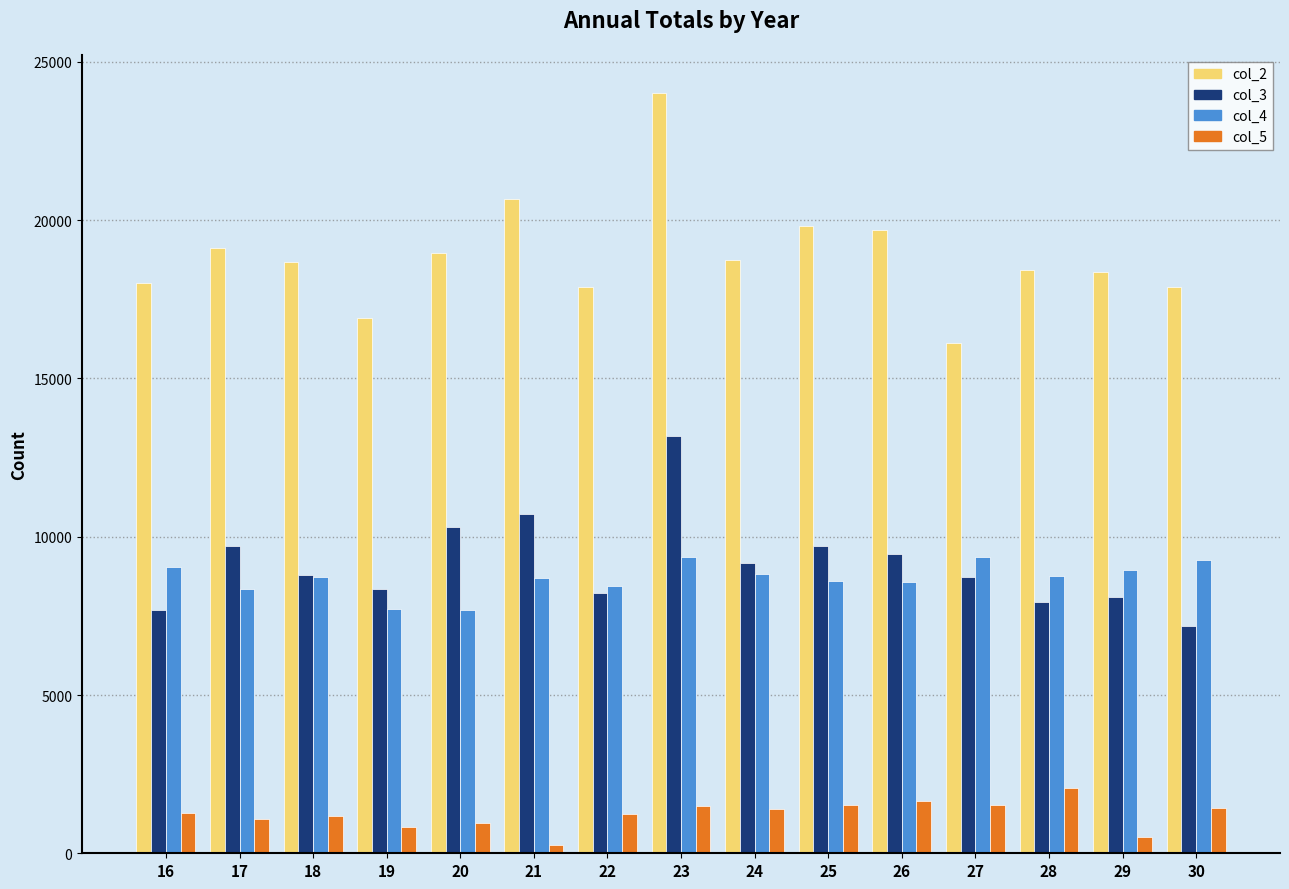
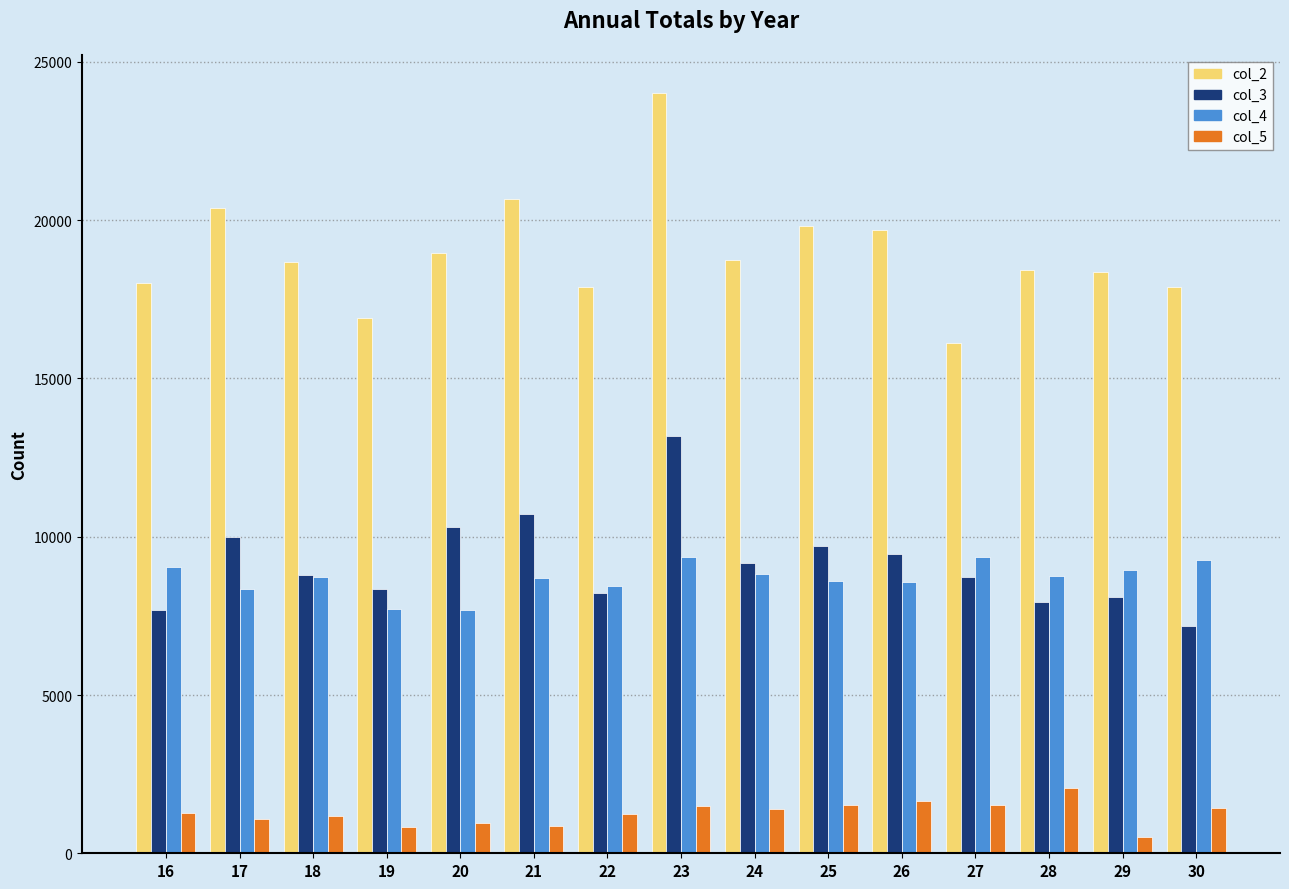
  {
    "col_2": {
      "16": 18000,
-     "17": 19100,
+     "17": 20400,
      "18": 18700,
      "19": 16900,
      "20": 19000,
      "21": 20700,
      "22": 17900,
      "23": 24000,
      "24": 18700,
      "25": 19800,
      "26": 19700,
      "27": 16100,
      "28": 18400,
      "29": 18400,
      "30": 17900
    },
    "col_3": {
      "16": 7700,
-     "17": 9700,
+     "17": 10000,
      "18": 8800,
      "19": 8300,
      "20": 10300,
      "21": 10700,
      "22": 8200,
      "23": 13200,
      "24": 9200,
      "25": 9700,
      "26": 9500,
      "27": 8700,
      "28": 7900,
      "29": 8100,
      "30": 7200
    },
    "col_4": {
      "16": 9000,
      "17": 8300,
      "18": 8700,
      "19": 7700,
      "20": 7700,
      "21": 8700,
      "22": 8400,
      "23": 9400,
      "24": 8800,
      "25": 8600,
      "26": 8600,
      "27": 9400,
      "28": 8700,
      "29": 9000,
      "30": 9300
    },
    "col_5": {
      "16": 1300,
      "17": 1100,
      "18": 1200,
      "19": 800,
      "20": 900,
-     "21": 300,
+     "21": 900,
      "22": 1200,
      "23": 1500,
      "24": 1400,
      "25": 1500,
      "26": 1600,
      "27": 1500,
      "28": 2100,
      "29": 500,
      "30": 1400
    }
  }
